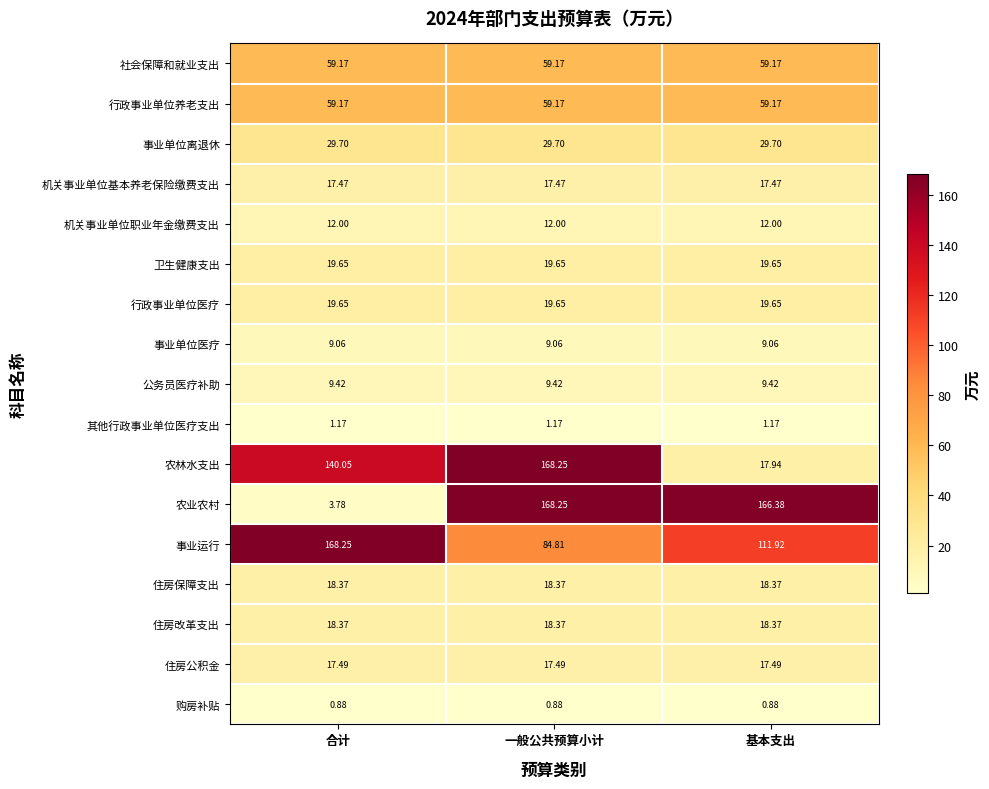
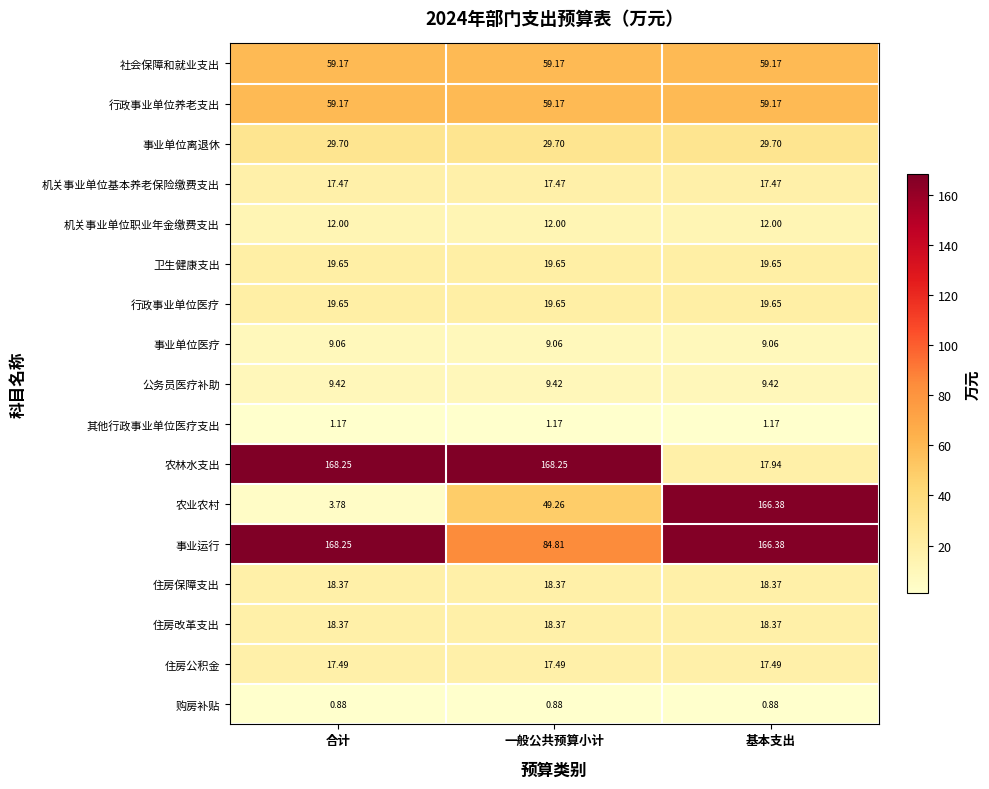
  {
    "社会保障和就业支出": {
      "合计": 59.17,
      "一般公共预算小计": 59.17,
      "基本支出": 59.17
    },
    "行政事业单位养老支出": {
      "合计": 59.17,
      "一般公共预算小计": 59.17,
      "基本支出": 59.17
    },
    "事业单位离退休": {
      "合计": 29.70,
      "一般公共预算小计": 29.70,
      "基本支出": 29.70
    },
    "机关事业单位基本养老保险缴费支出": {
      "合计": 17.47,
      "一般公共预算小计": 17.47,
      "基本支出": 17.47
    },
    "机关事业单位职业年金缴费支出": {
      "合计": 12.00,
      "一般公共预算小计": 12.00,
      "基本支出": 12.00
    },
    "卫生健康支出": {
      "合计": 19.65,
      "一般公共预算小计": 19.65,
      "基本支出": 19.65
    },
    "行政事业单位医疗": {
      "合计": 19.65,
      "一般公共预算小计": 19.65,
      "基本支出": 19.65
    },
    "事业单位医疗": {
      "合计": 9.06,
      "一般公共预算小计": 9.06,
      "基本支出": 9.06
    },
    "公务员医疗补助": {
      "合计": 9.42,
      "一般公共预算小计": 9.42,
      "基本支出": 9.42
    },
    "其他行政事业单位医疗支出": {
      "合计": 1.17,
      "一般公共预算小计": 1.17,
      "基本支出": 1.17
    },
    "农林水支出": {
-     "合计": 140.05,
+     "合计": 168.25,
      "一般公共预算小计": 168.25,
      "基本支出": 17.94
    },
    "农业农村": {
      "合计": 3.78,
-     "一般公共预算小计": 168.25,
+     "一般公共预算小计": 49.26,
      "基本支出": 166.38
    },
    "事业运行": {
      "合计": 168.25,
      "一般公共预算小计": 84.81,
-     "基本支出": 111.92
+     "基本支出": 166.38
    },
    "住房保障支出": {
      "合计": 18.37,
      "一般公共预算小计": 18.37,
      "基本支出": 18.37
    },
    "住房改革支出": {
      "合计": 18.37,
      "一般公共预算小计": 18.37,
      "基本支出": 18.37
    },
    "住房公积金": {
      "合计": 17.49,
      "一般公共预算小计": 17.49,
      "基本支出": 17.49
    },
    "购房补贴": {
      "合计": 0.88,
      "一般公共预算小计": 0.88,
      "基本支出": 0.88
    }
  }
